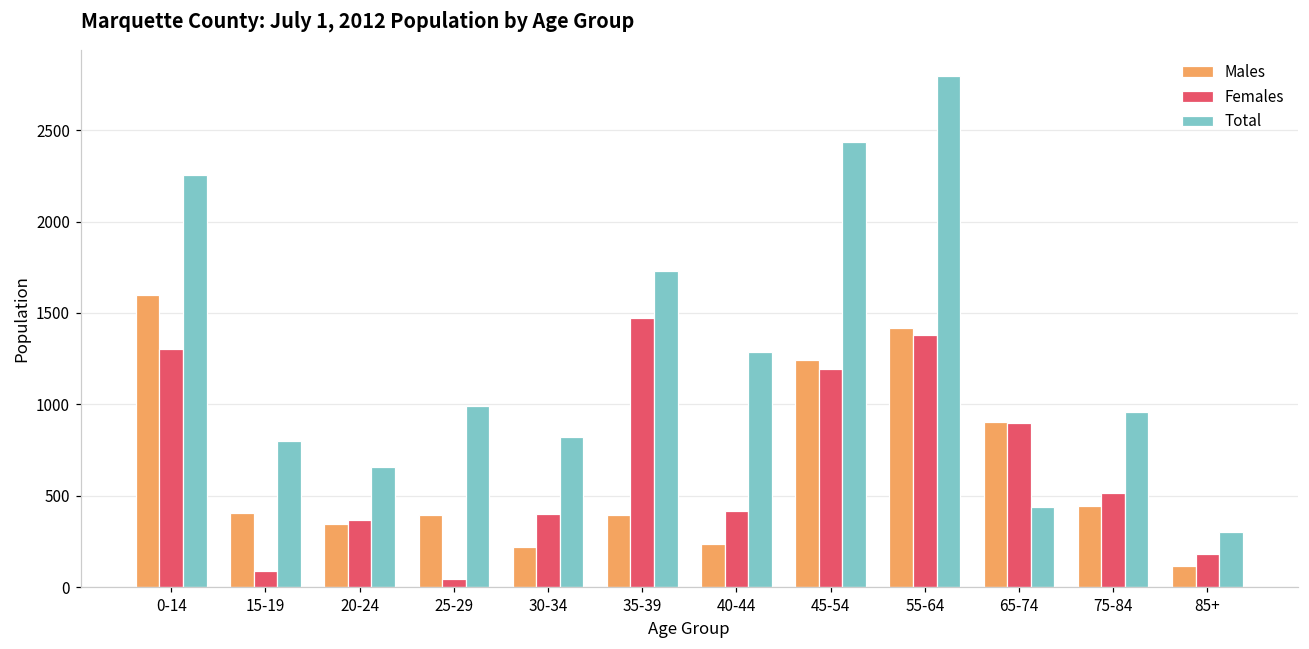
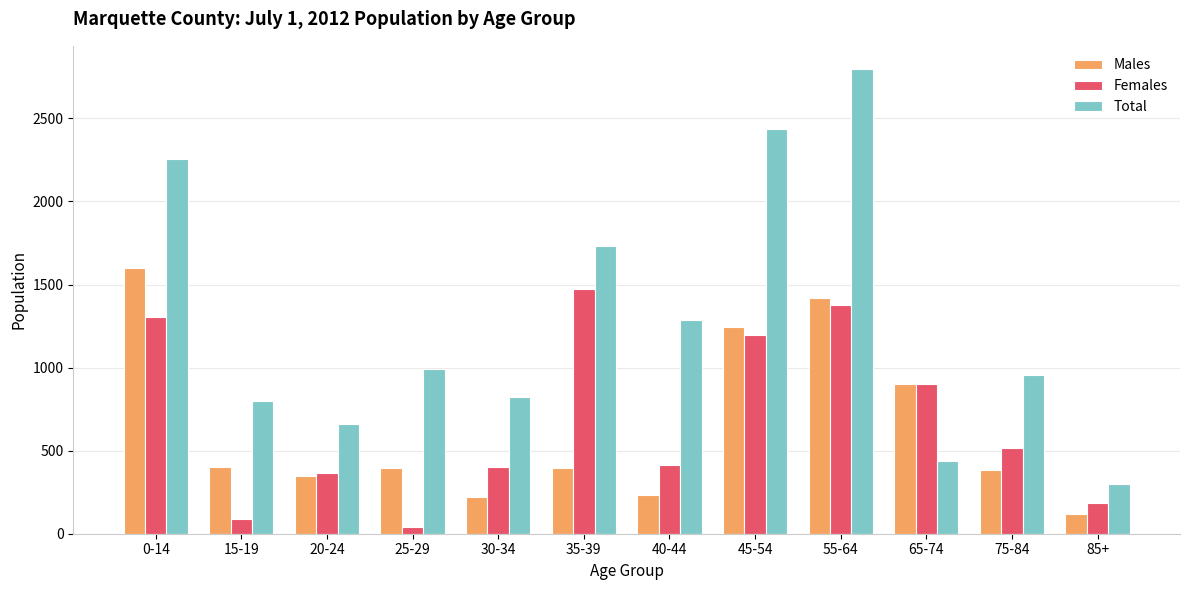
  {
    "Males": {
      "0-14": 1600,
      "15-19": 400,
      "20-24": 350,
      "25-29": 400,
      "30-34": 220,
      "35-39": 390,
      "40-44": 240,
      "45-54": 1240,
      "55-64": 1420,
      "65-74": 900,
-     "75-84": 440,
+     "75-84": 380,
      "85+": 120
    },
    "Females": {
      "0-14": 1300,
      "15-19": 90,
      "20-24": 370,
      "25-29": 40,
      "30-34": 400,
      "35-39": 1480,
      "40-44": 410,
      "45-54": 1200,
      "55-64": 1380,
      "65-74": 900,
      "75-84": 510,
      "85+": 180
    },
    "Total": {
      "0-14": 2260,
      "15-19": 800,
      "20-24": 660,
      "25-29": 990,
      "30-34": 820,
      "35-39": 1730,
      "40-44": 1290,
      "45-54": 2440,
      "55-64": 2800,
      "65-74": 440,
      "75-84": 960,
      "85+": 300
    }
  }
